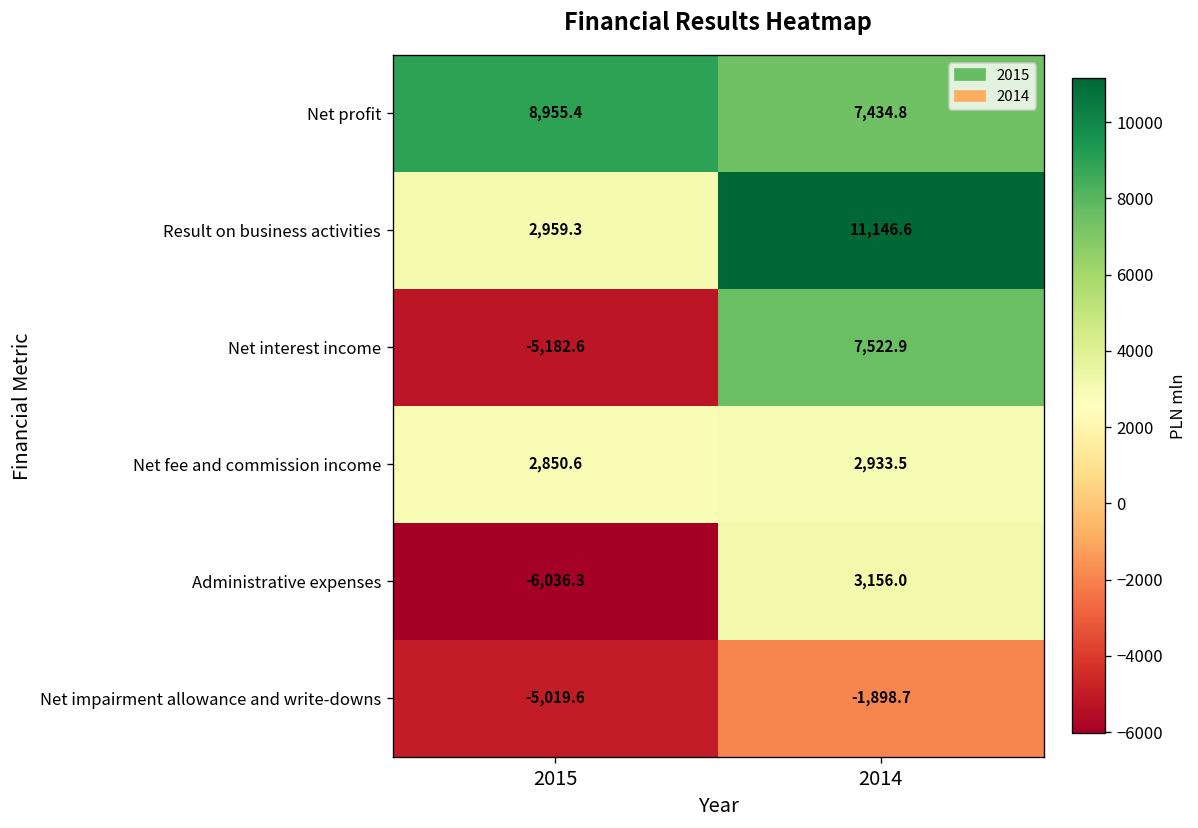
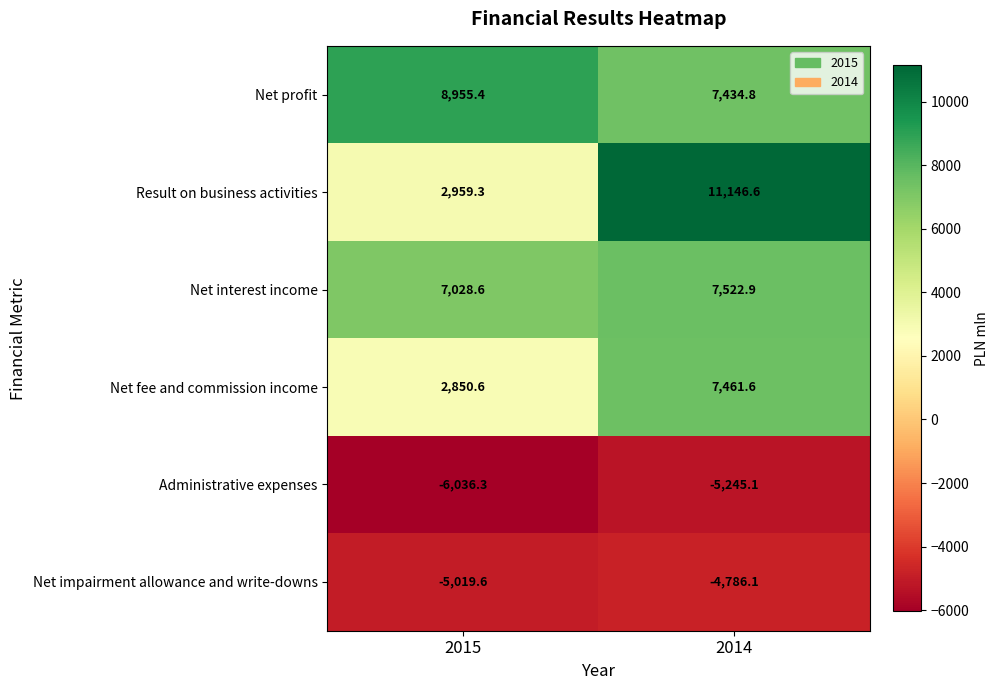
  {
    "Net profit": {
      "2015": "8,955.4",
      "2014": "7,434.8"
    },
    "Result on business activities": {
      "2015": "2,959.3",
      "2014": "11,146.6"
    },
    "Net interest income": {
-     "2015": "-5,182.6",
+     "2015": "7,028.6",
      "2014": "7,522.9"
    },
    "Net fee and commission income": {
      "2015": "2,850.6",
-     "2014": "2,933.5"
+     "2014": "7,461.6"
    },
    "Administrative expenses": {
      "2015": "-6,036.3",
-     "2014": "3,156.0"
+     "2014": "-5,245.1"
    },
    "Net impairment allowance and write-downs": {
      "2015": "-5,019.6",
-     "2014": "-1,898.7"
+     "2014": "-4,786.1"
    }
  }
